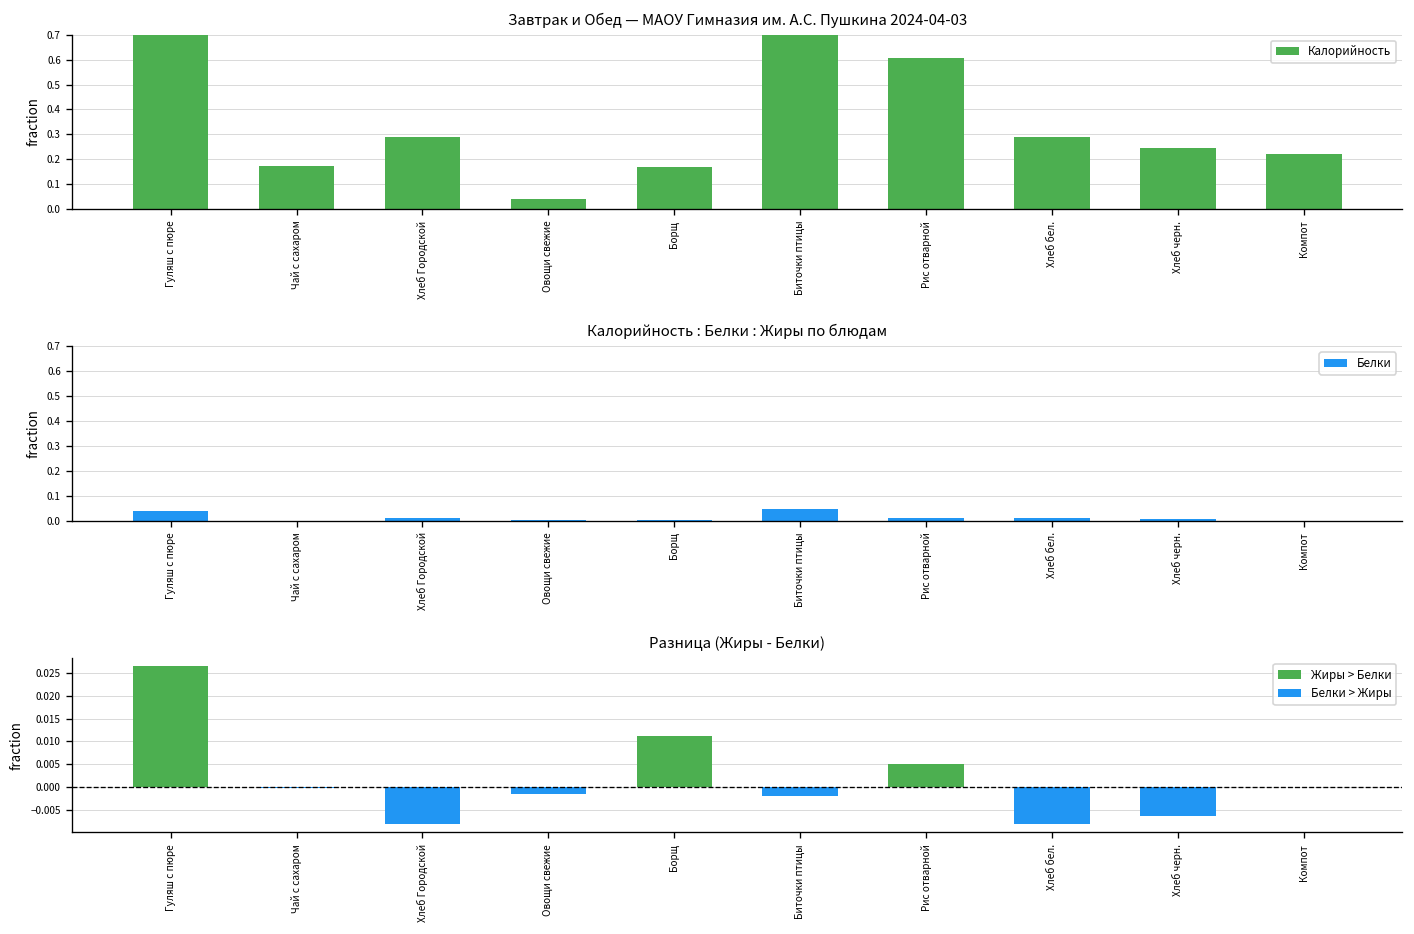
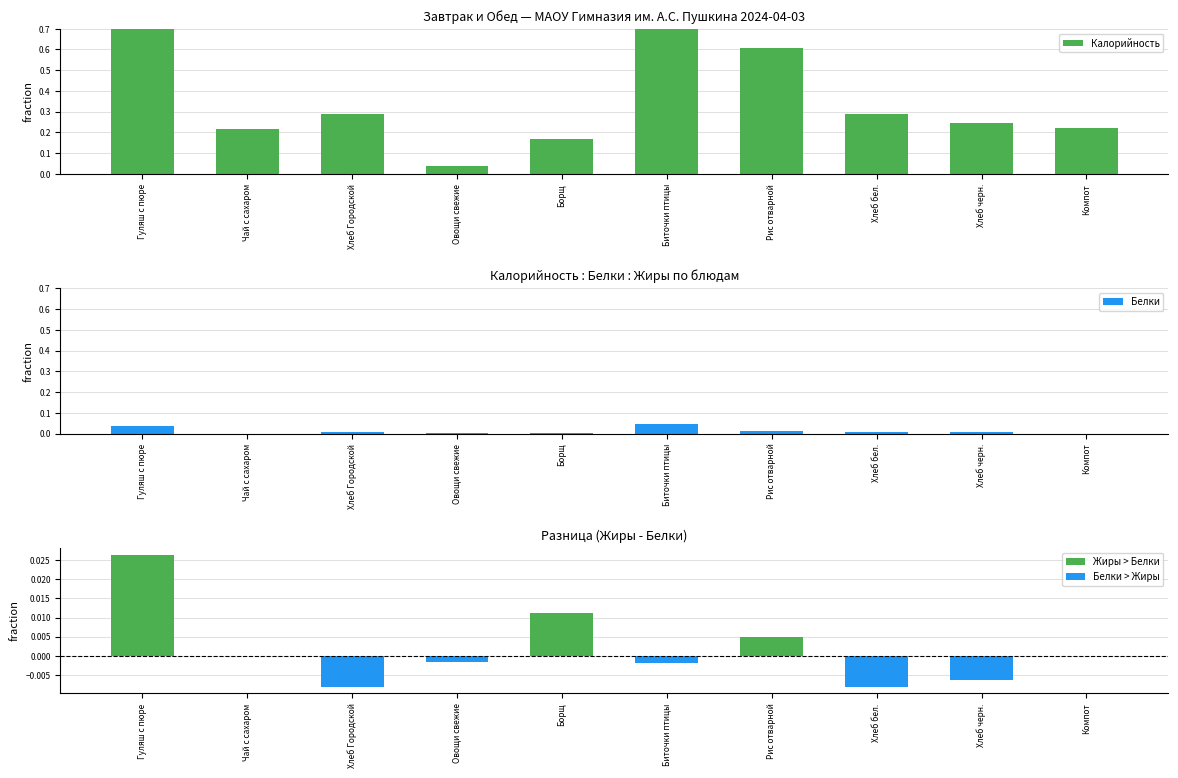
  {
    "Завтрак и Обед — МАОУ Гимназия им. А.С. Пушкина 2024-04-03": {
-     "Чай с сахаром": 0.17,
+     "Чай с сахаром": 0.22,
      "Хлеб Городской": 0.29,
      "Овощи свежие": 0.04,
      "Борщ": 0.17,
      "Рис отварной": 0.61,
      "Хлеб бел.": 0.29,
      "Хлеб черн.": 0.25,
      "Компот": 0.22
    },
    "Калорийность : Белки : Жиры по блюдам": {
      "Гуляш с пюре": 0.04,
      "Биточки птицы": 0.05,
      "Компот": 0.00
    },
    "Разница (Жиры - Белки)": {
      "Жиры > Белки": {
        "Гуляш с пюре": 0.026,
        "Борщ": 0.011,
        "Рис отварной": 0.005,
        "Компот": 0.000
      },
      "Белки > Жиры": {
        "Хлеб Городской": -0.008,
        "Овощи свежие": -0.002,
        "Биточки птицы": -0.002,
        "Хлеб бел.": -0.008,
        "Хлеб черн.": -0.006
      }
    }
  }
